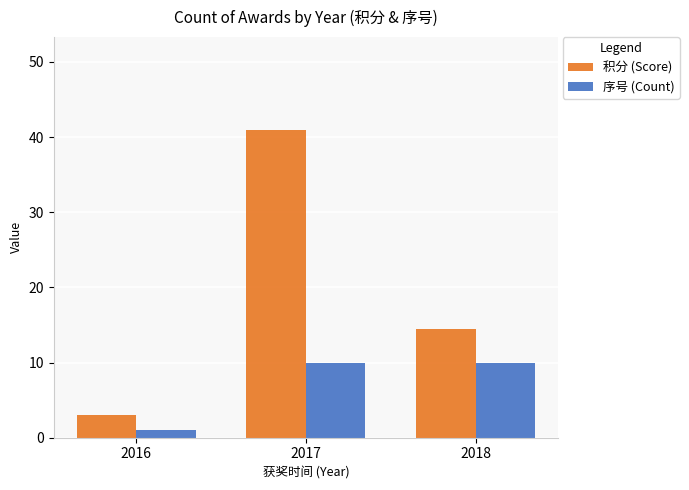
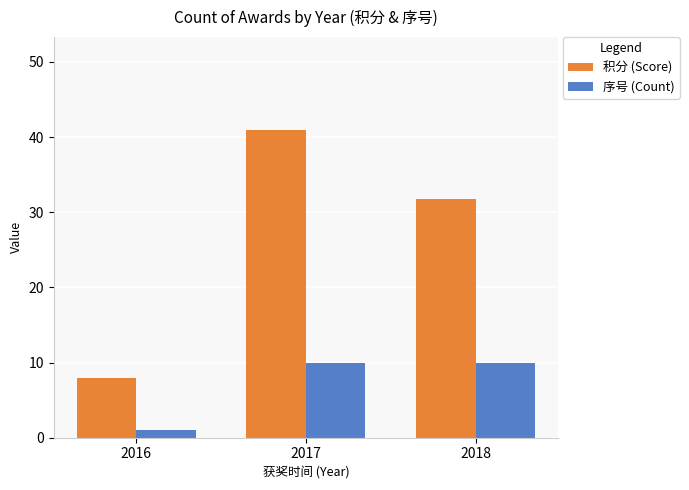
  {
    "积分 (Score)": {
-     "2016": 3,
+     "2016": 8,
      "2017": 41,
-     "2018": 15
+     "2018": 32
    },
    "序号 (Count)": {
      "2016": 1,
      "2017": 10,
      "2018": 10
    }
  }
